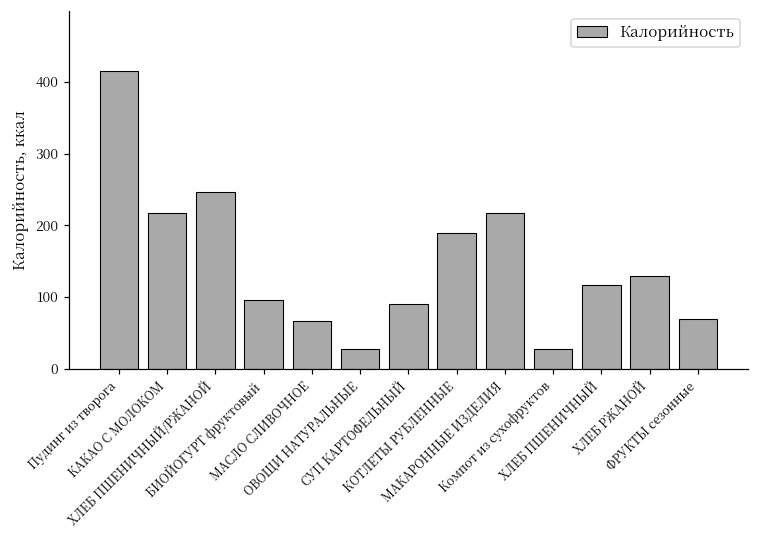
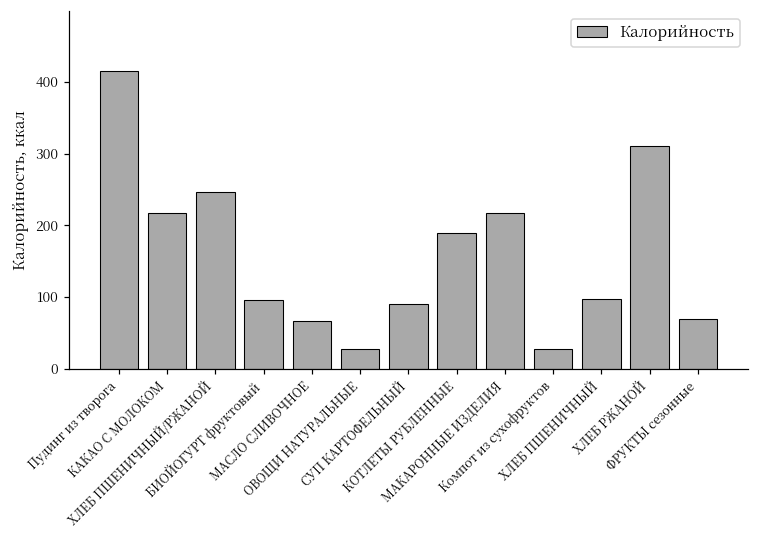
  {
    "Пудинг из творога": 420,
    "КАКАО С МОЛОКОМ": 220,
    "ХЛЕБ ПШЕНИЧНЫЙ/РЖАНОЙ": 250,
    "БИОЙОГУРТ фруктовый": 100,
    "МАСЛО СЛИВОЧНОЕ": 70,
    "ОВОЩИ НАТУРАЛЬНЫЕ": 30,
    "СУП КАРТОФЕЛЬНЫЙ": 90,
    "КОТЛЕТЫ РУБЛЕННЫЕ": 190,
    "МАКАРОННЫЕ ИЗДЕЛИЯ": 220,
    "Компот из сухофруктов": 30,
-   "ХЛЕБ ПШЕНИЧНЫЙ": 120,
-   "ХЛЕБ РЖАНОЙ": 130,
+   "ХЛЕБ ПШЕНИЧНЫЙ": 100,
+   "ХЛЕБ РЖАНОЙ": 310,
    "ФРУКТЫ сезонные": 70
  }
